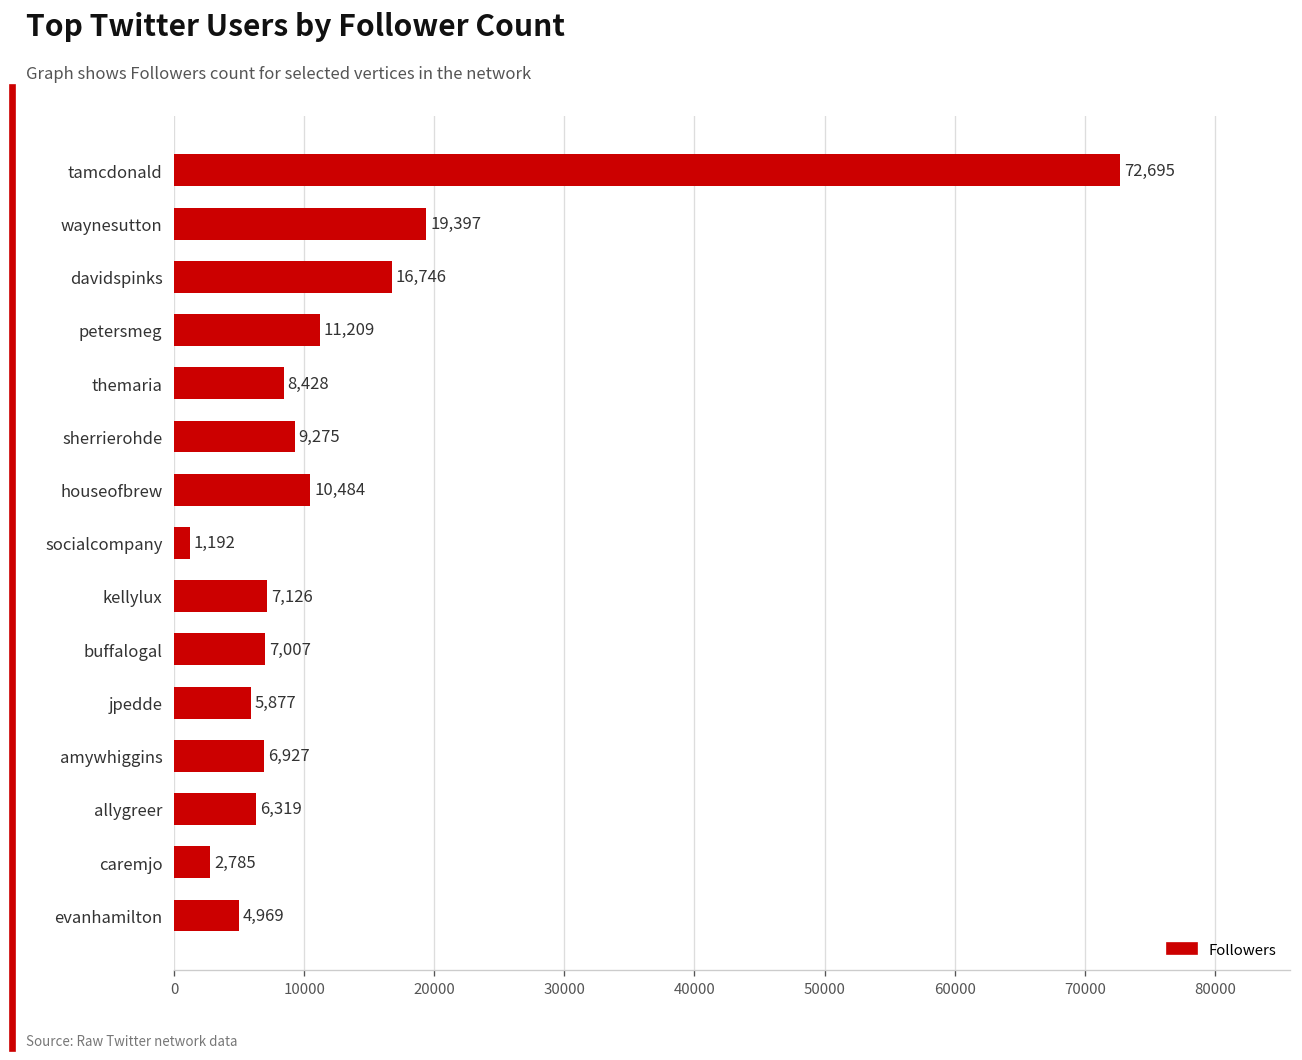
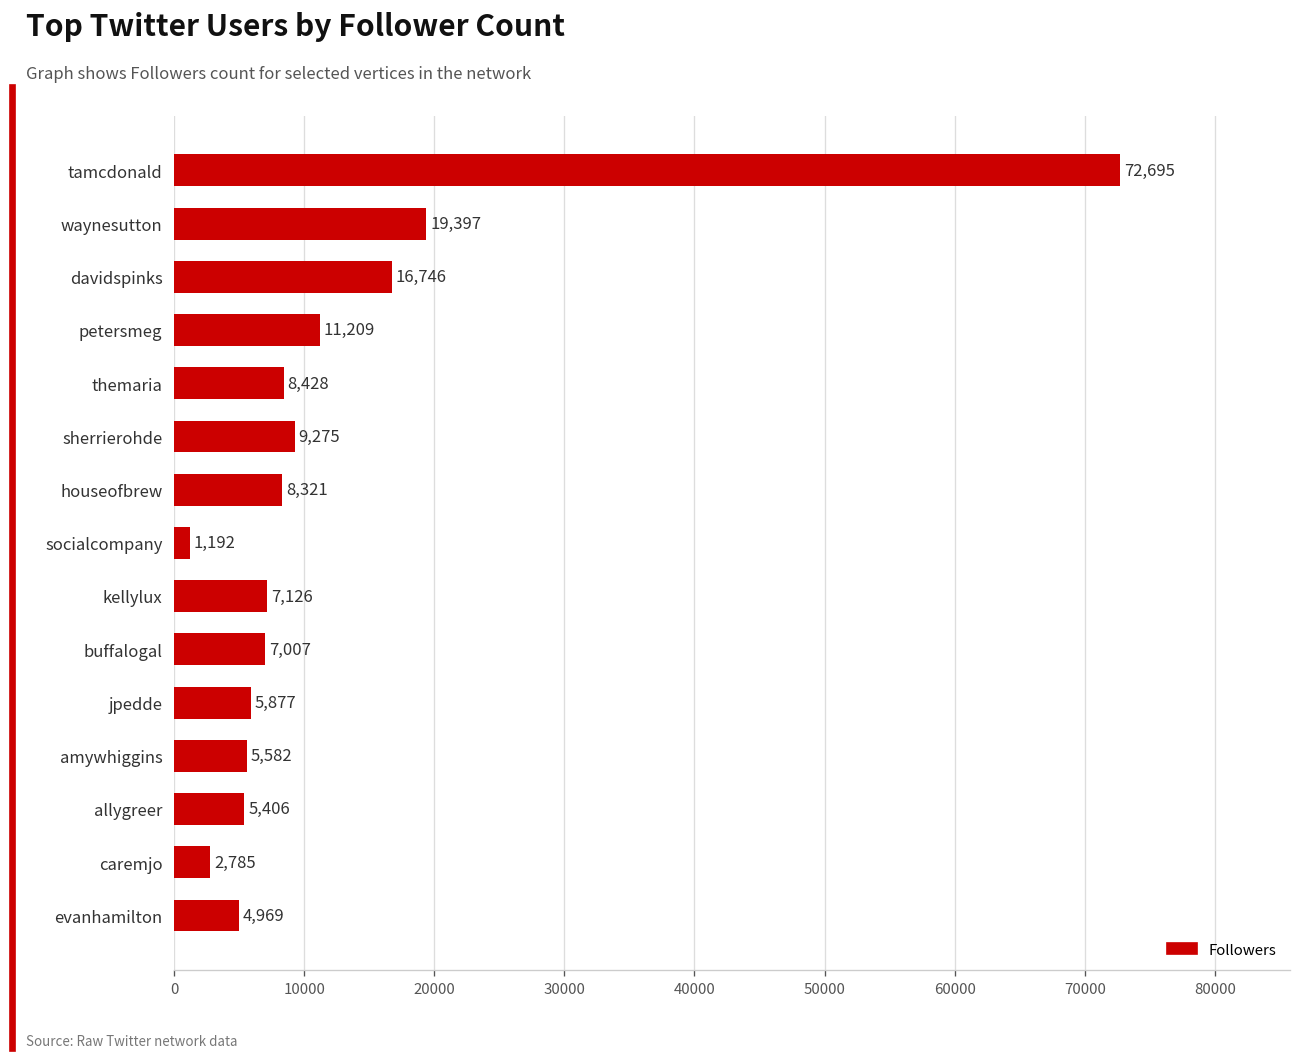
  {
    "tamcdonald": "72,695",
    "waynesutton": "19,397",
    "davidspinks": "16,746",
    "petersmeg": "11,209",
    "themaria": "8,428",
    "sherrierohde": "9,275",
-   "houseofbrew": "10,484",
+   "houseofbrew": "8,321",
    "socialcompany": "1,192",
    "kellylux": "7,126",
    "buffalogal": "7,007",
    "jpedde": "5,877",
-   "amywhiggins": "6,927",
-   "allygreer": "6,319",
+   "amywhiggins": "5,582",
+   "allygreer": "5,406",
    "caremjo": "2,785",
    "evanhamilton": "4,969"
  }
